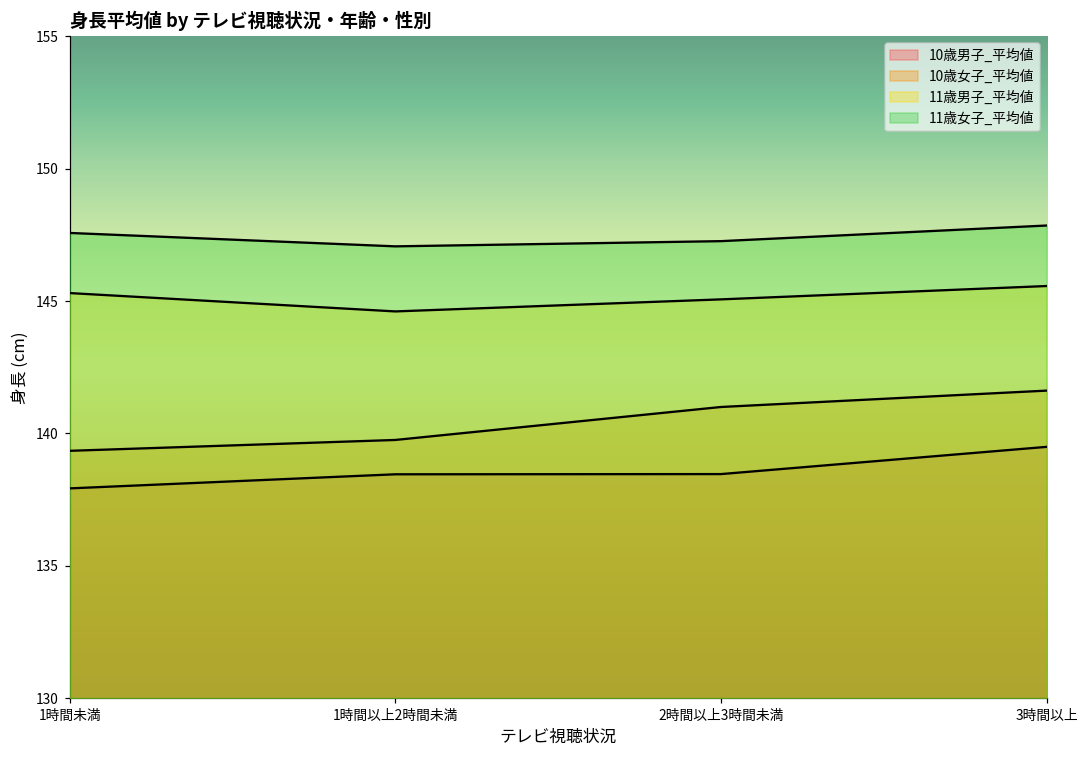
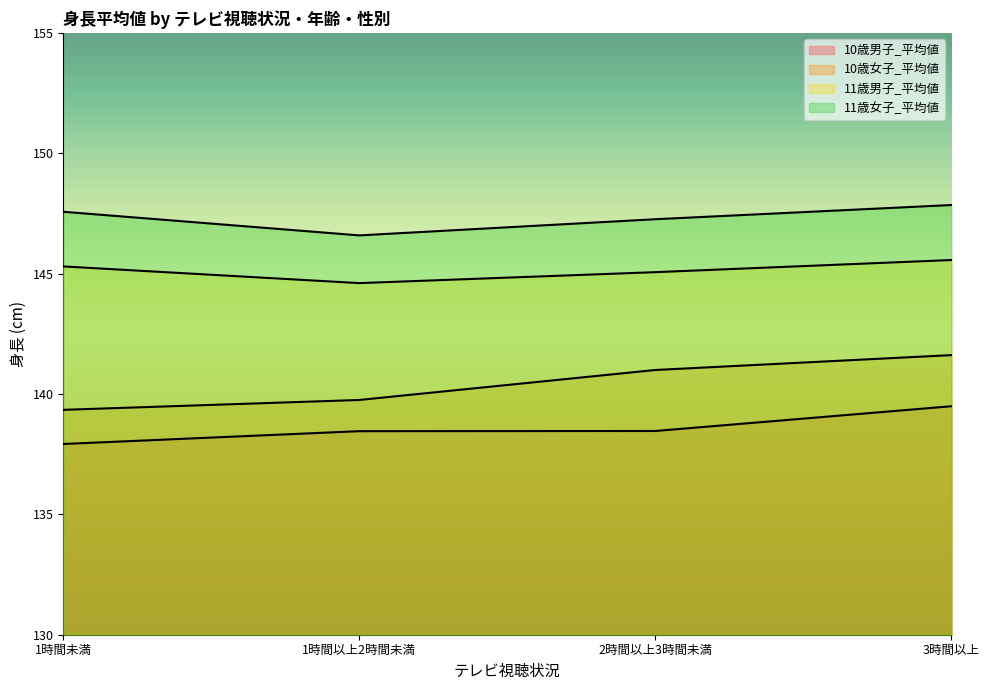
  {
    "11歳女子_平均値": {
      "1時間未満": 147.6,
-     "1時間以上2時間未満": 147.1,
+     "1時間以上2時間未満": 146.6,
      "2時間以上3時間未満": 147.3,
      "3時間以上": 147.9
    }
  }
